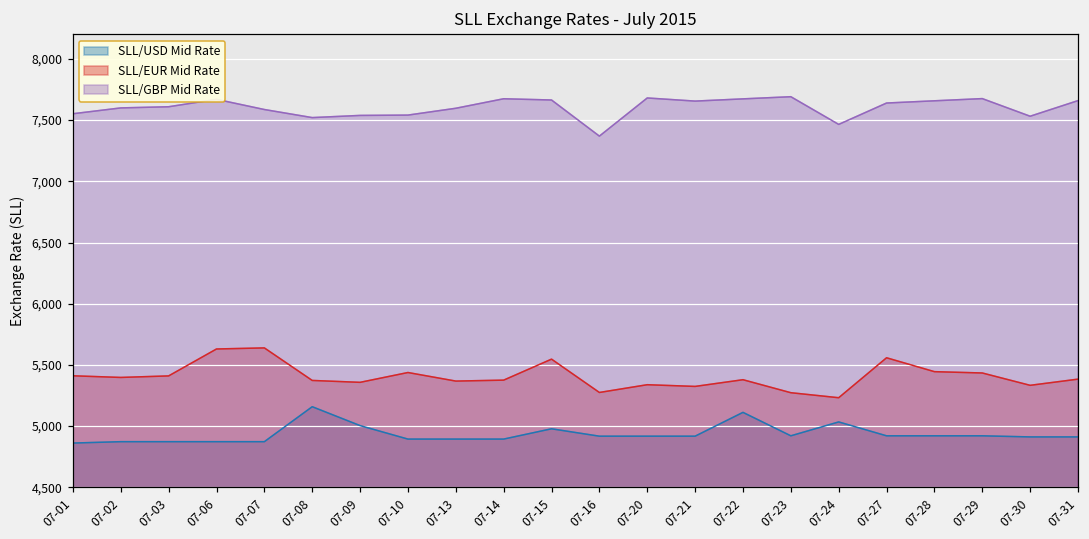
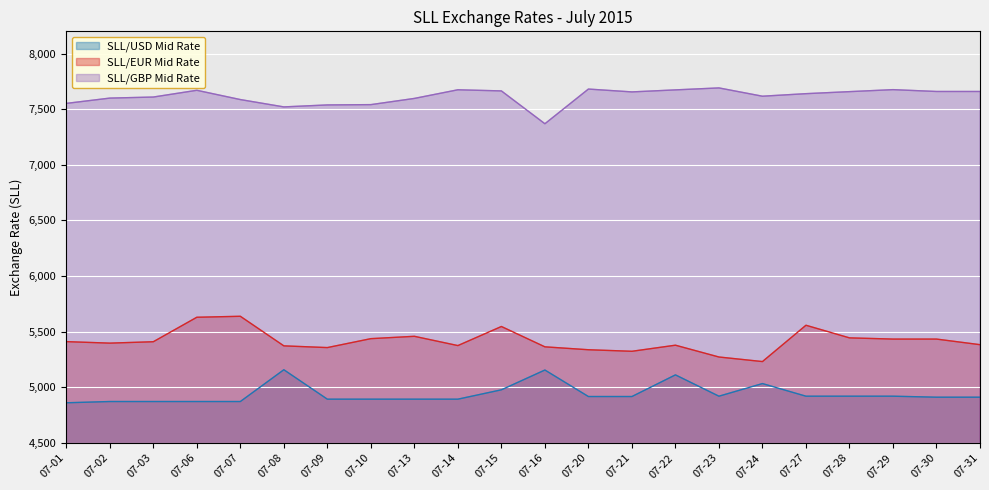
  {
    "SLL/USD Mid Rate": {
      "07-01": "4,860",
      "07-02": "4,870",
      "07-03": "4,870",
      "07-06": "4,870",
      "07-07": "4,870",
      "07-08": "5,160",
-     "07-09": "5,000",
+     "07-09": "4,890",
      "07-10": "4,890",
      "07-13": "4,890",
      "07-14": "4,890",
      "07-15": "4,980",
-     "07-16": "4,920",
+     "07-16": "5,160",
      "07-20": "4,920",
      "07-21": "4,920",
      "07-22": "5,110",
      "07-23": "4,920",
      "07-24": "5,030",
      "07-27": "4,920",
      "07-28": "4,920",
      "07-29": "4,920",
      "07-30": "4,910",
      "07-31": "4,910"
    },
    "SLL/EUR Mid Rate": {
      "07-01": "5,410",
      "07-02": "5,400",
      "07-03": "5,410",
      "07-06": "5,630",
      "07-07": "5,640",
      "07-08": "5,370",
      "07-09": "5,360",
      "07-10": "5,440",
-     "07-13": "5,370",
+     "07-13": "5,460",
      "07-14": "5,380",
      "07-15": "5,550",
-     "07-16": "5,270",
+     "07-16": "5,360",
      "07-20": "5,340",
      "07-21": "5,320",
      "07-22": "5,380",
      "07-23": "5,270",
      "07-24": "5,230",
      "07-27": "5,560",
      "07-28": "5,440",
      "07-29": "5,430",
-     "07-30": "5,330",
+     "07-30": "5,430",
      "07-31": "5,380"
    },
    "SLL/GBP Mid Rate": {
      "07-01": "7,550",
      "07-02": "7,600",
      "07-03": "7,610",
      "07-06": "7,670",
      "07-07": "7,590",
      "07-08": "7,520",
      "07-09": "7,540",
      "07-10": "7,540",
      "07-13": "7,600",
      "07-14": "7,670",
      "07-15": "7,660",
      "07-16": "7,370",
      "07-20": "7,680",
      "07-21": "7,660",
      "07-22": "7,670",
      "07-23": "7,690",
-     "07-24": "7,470",
+     "07-24": "7,620",
      "07-27": "7,640",
      "07-28": "7,660",
      "07-29": "7,680",
-     "07-30": "7,530",
+     "07-30": "7,660",
      "07-31": "7,660"
    }
  }
